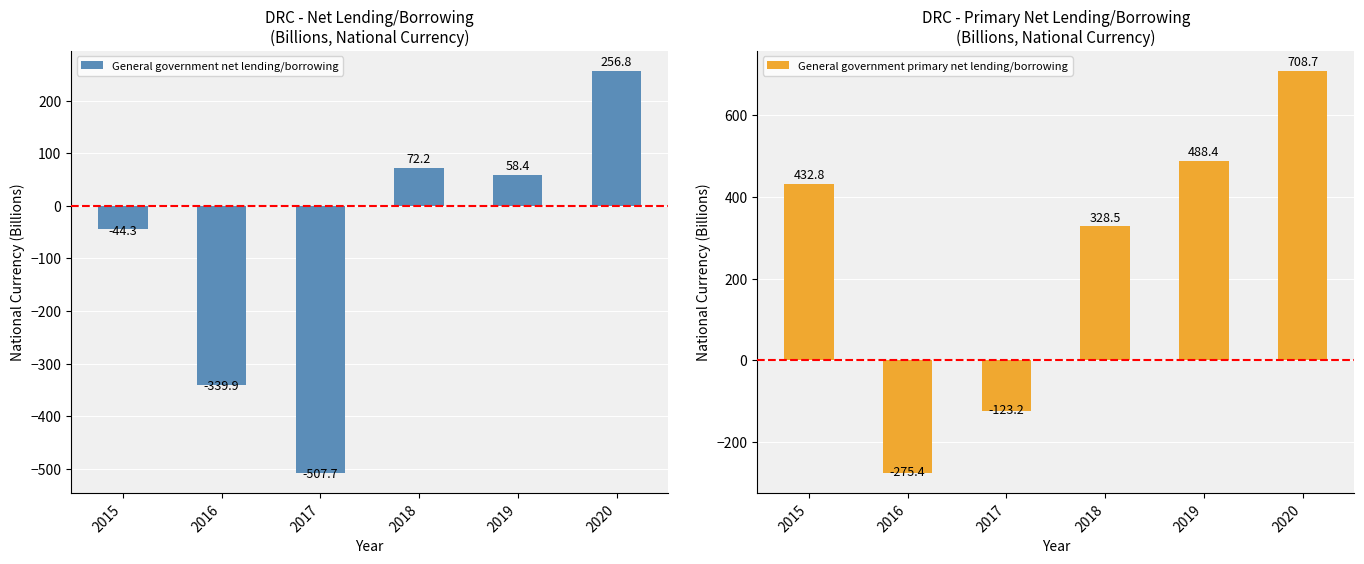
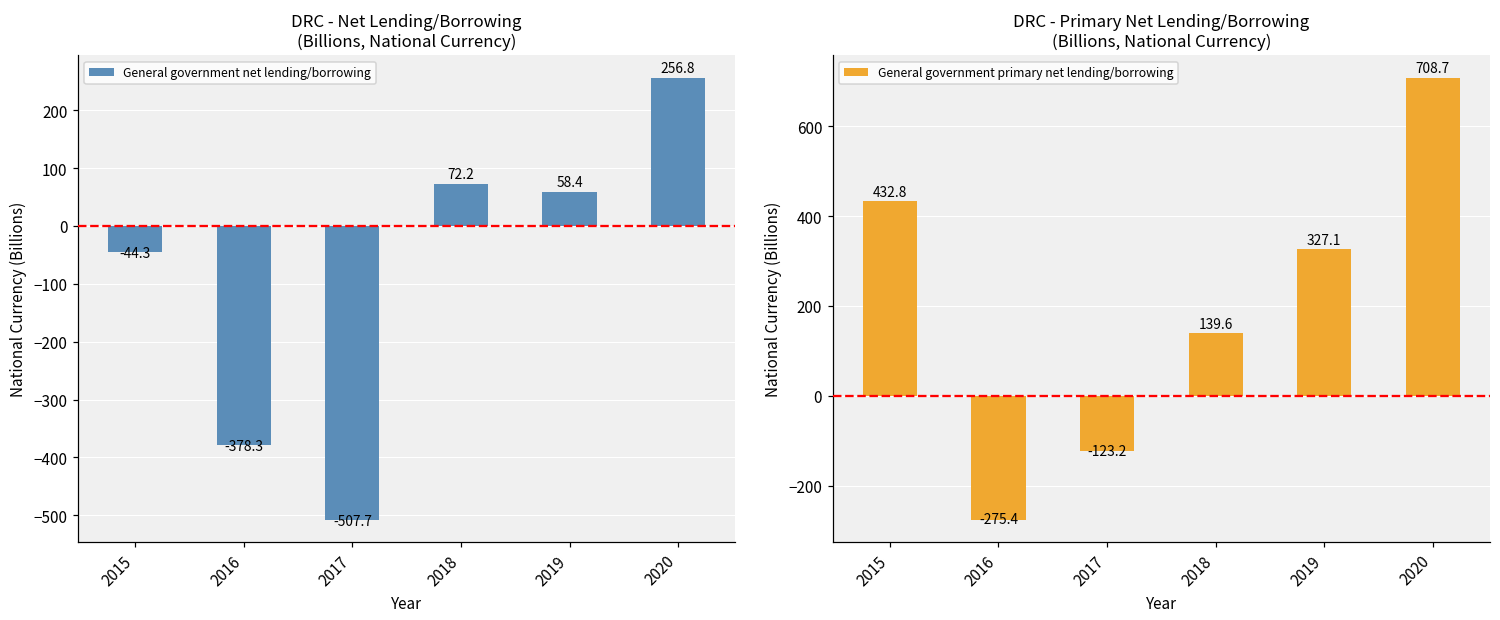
  {
    "DRC - Net Lending/Borrowing (Billions, National Currency)": {
      "2015": -44.3,
-     "2016": -339.9,
+     "2016": -378.3,
      "2017": -507.7,
      "2018": 72.2,
      "2019": 58.4,
      "2020": 256.8
    },
    "DRC - Primary Net Lending/Borrowing (Billions, National Currency)": {
      "2015": 432.8,
      "2016": -275.4,
      "2017": -123.2,
-     "2018": 328.5,
-     "2019": 488.4,
+     "2018": 139.6,
+     "2019": 327.1,
      "2020": 708.7
    }
  }
